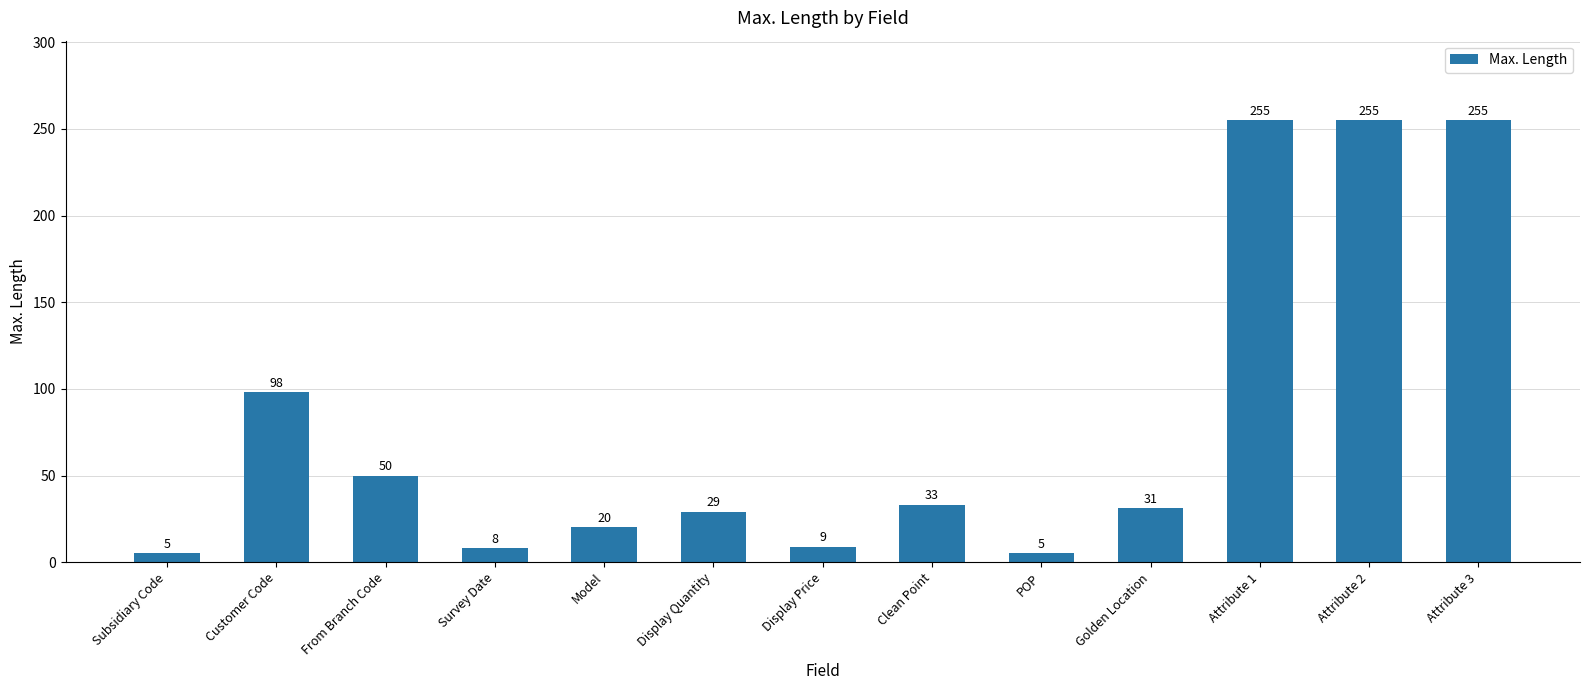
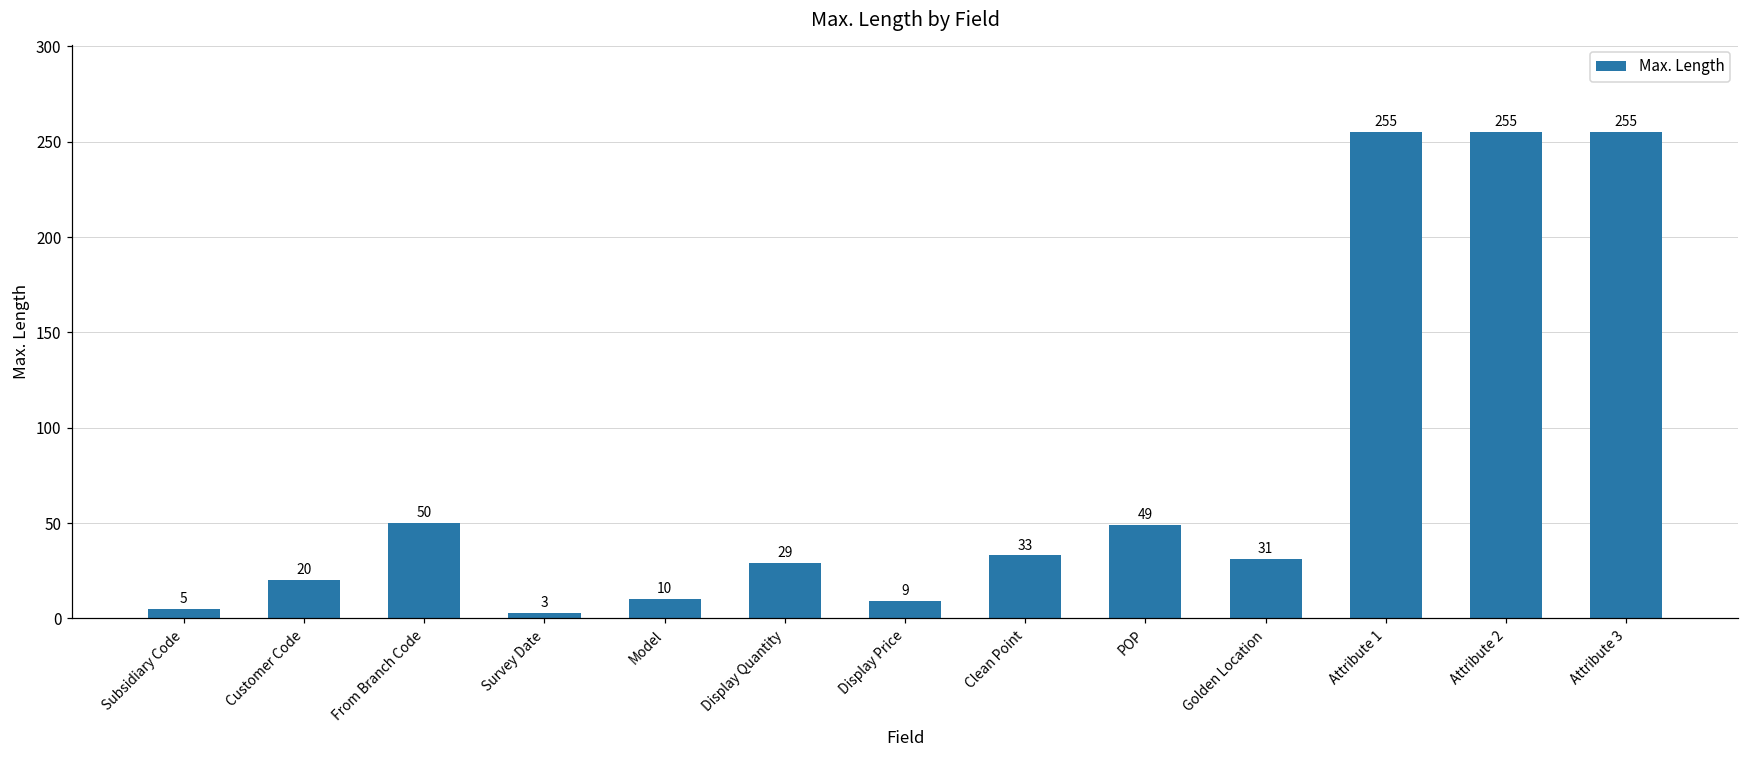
  {
    "Subsidiary Code": 5,
-   "Customer Code": 98,
+   "Customer Code": 20,
    "From Branch Code": 50,
-   "Survey Date": 8,
-   "Model": 20,
+   "Survey Date": 3,
+   "Model": 10,
    "Display Quantity": 29,
    "Display Price": 9,
    "Clean Point": 33,
-   "POP": 5,
+   "POP": 49,
    "Golden Location": 31,
    "Attribute 1": 255,
    "Attribute 2": 255,
    "Attribute 3": 255
  }
